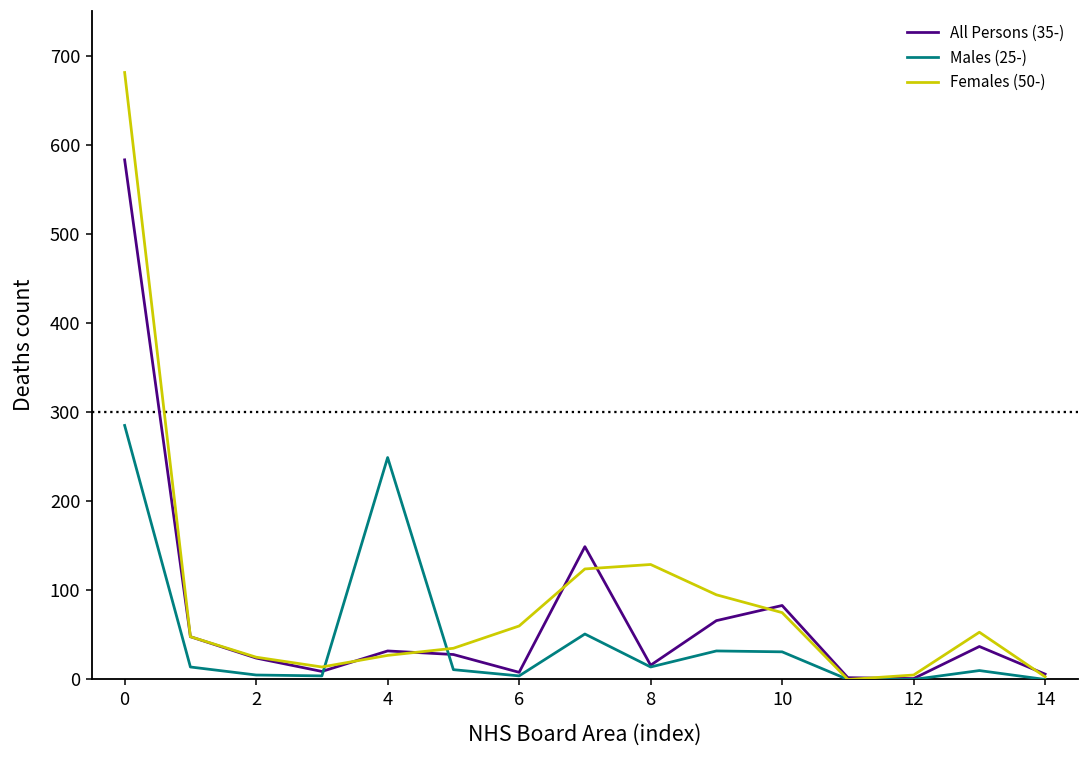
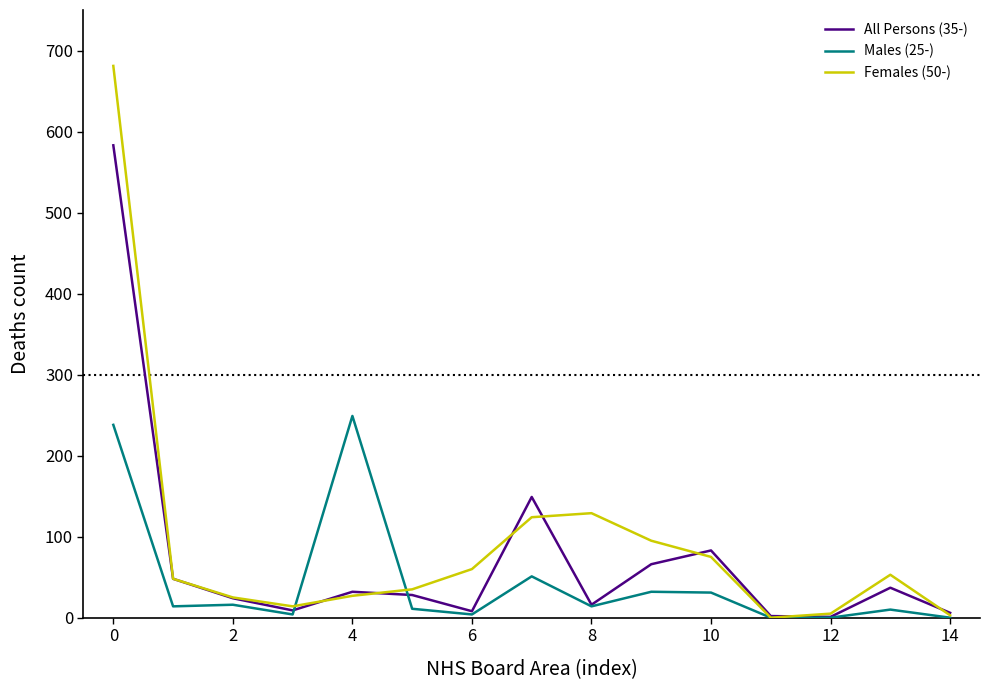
  {
    "All Persons (35-)": {
      "0": 580,
      "4": 30,
      "6": 10,
      "10": 80
    },
    "Males (25-)": {
-     "0": 290,
-     "2": 10,
+     "0": 240,
+     "2": 20,
      "4": 250,
      "6": 0,
      "10": 30
    },
    "Females (50-)": {
      "0": 680,
      "4": 30,
      "6": 60,
      "8": 130,
      "10": 80,
      "12": 10
    }
  }
